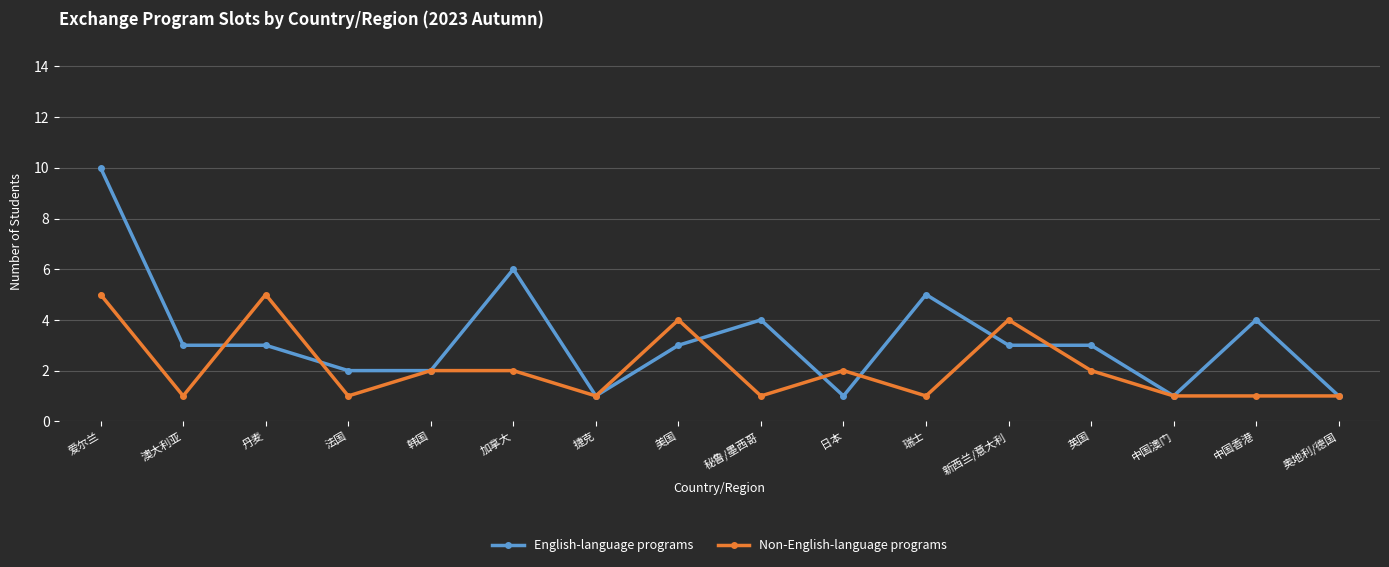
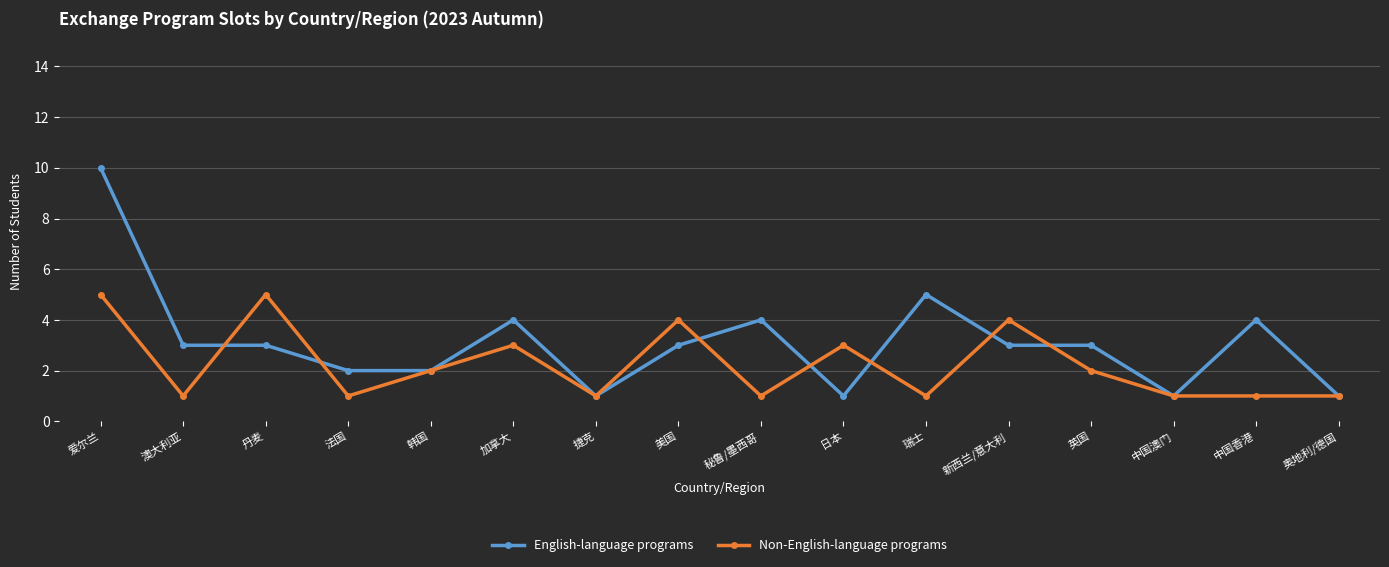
  {
    "English-language programs": {
      "爱尔兰": 10,
      "澳大利亚": 3,
      "丹麦": 3,
      "法国": 2,
-     "加拿大": 6,
+     "加拿大": 4,
      "美国": 3,
      "秘鲁/墨西哥": 4,
      "日本": 1,
      "瑞士": 5,
      "新西兰/意大利": 3,
      "英国": 3,
      "中国香港": 4
    },
    "Non-English-language programs": {
      "爱尔兰": 5,
      "澳大利亚": 1,
      "丹麦": 5,
      "法国": 1,
-     "加拿大": 2,
+     "加拿大": 3,
      "美国": 4,
      "秘鲁/墨西哥": 1,
-     "日本": 2,
+     "日本": 3,
      "瑞士": 1,
      "新西兰/意大利": 4,
      "英国": 2,
      "中国香港": 1
    }
  }
